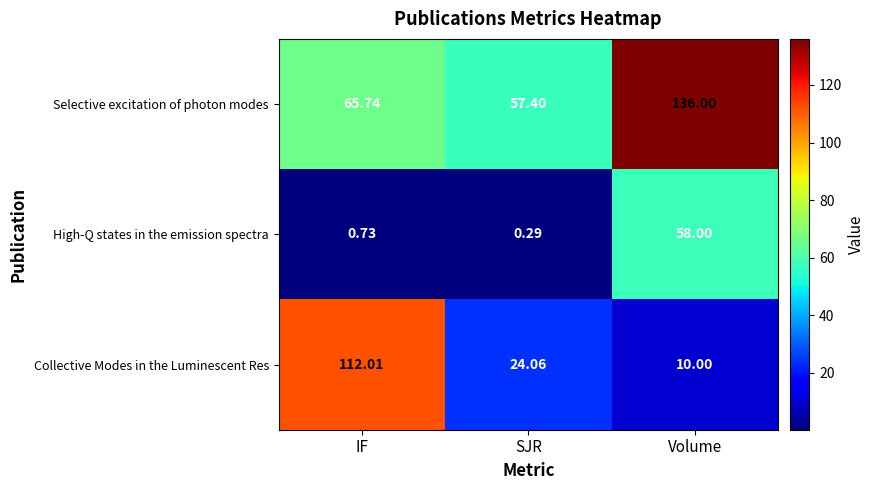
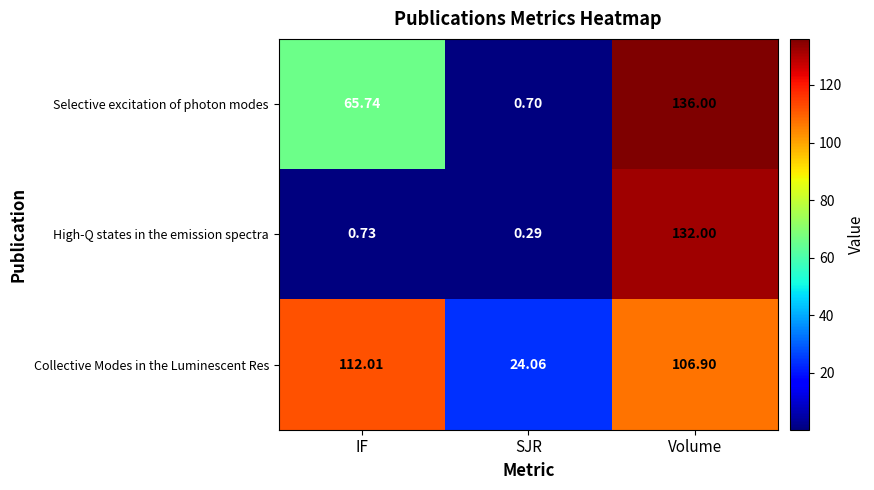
  {
    "Selective excitation of photon modes": {
      "IF": 65.74,
-     "SJR": 57.40,
+     "SJR": 0.70,
      "Volume": 136.00
    },
    "High-Q states in the emission spectra": {
      "IF": 0.73,
      "SJR": 0.29,
-     "Volume": 58.00
+     "Volume": 132.00
    },
    "Collective Modes in the Luminescent Res": {
      "IF": 112.01,
      "SJR": 24.06,
-     "Volume": 10.00
+     "Volume": 106.90
    }
  }
